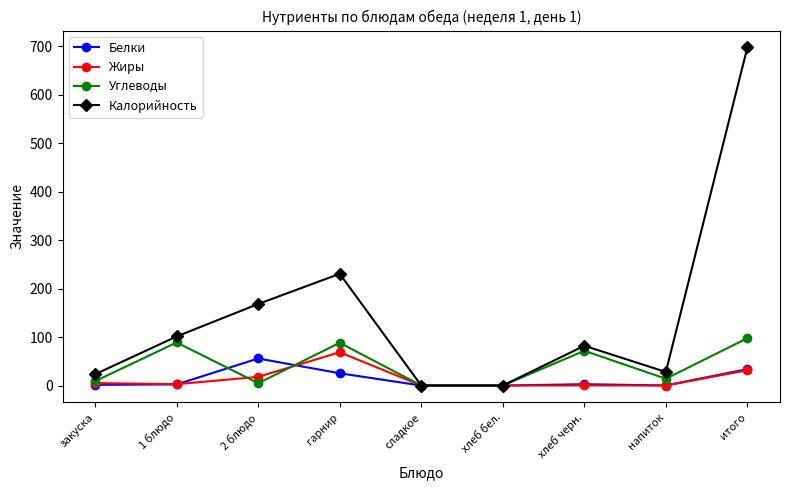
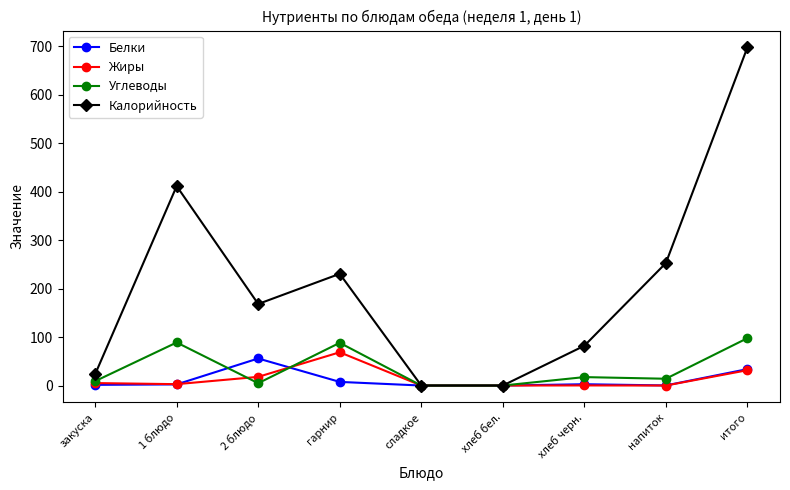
  {
    "Белки": {
      "2 блюдо": 60,
-     "гарнир": 30
+     "гарнир": 10
    },
    "Жиры": {
      "2 блюдо": 20,
      "гарнир": 70
    },
    "Углеводы": {
      "1 блюдо": 90,
      "2 блюдо": 0,
      "гарнир": 90,
-     "хлеб черн.": 70,
+     "хлеб черн.": 20,
      "напиток": 10,
      "итого": 100
    },
    "Калорийность": {
      "закуска": 20,
-     "1 блюдо": 100,
+     "1 блюдо": 410,
      "2 блюдо": 170,
      "гарнир": 230,
      "хлеб черн.": 80,
-     "напиток": 30,
+     "напиток": 250,
      "итого": 700
    }
  }
